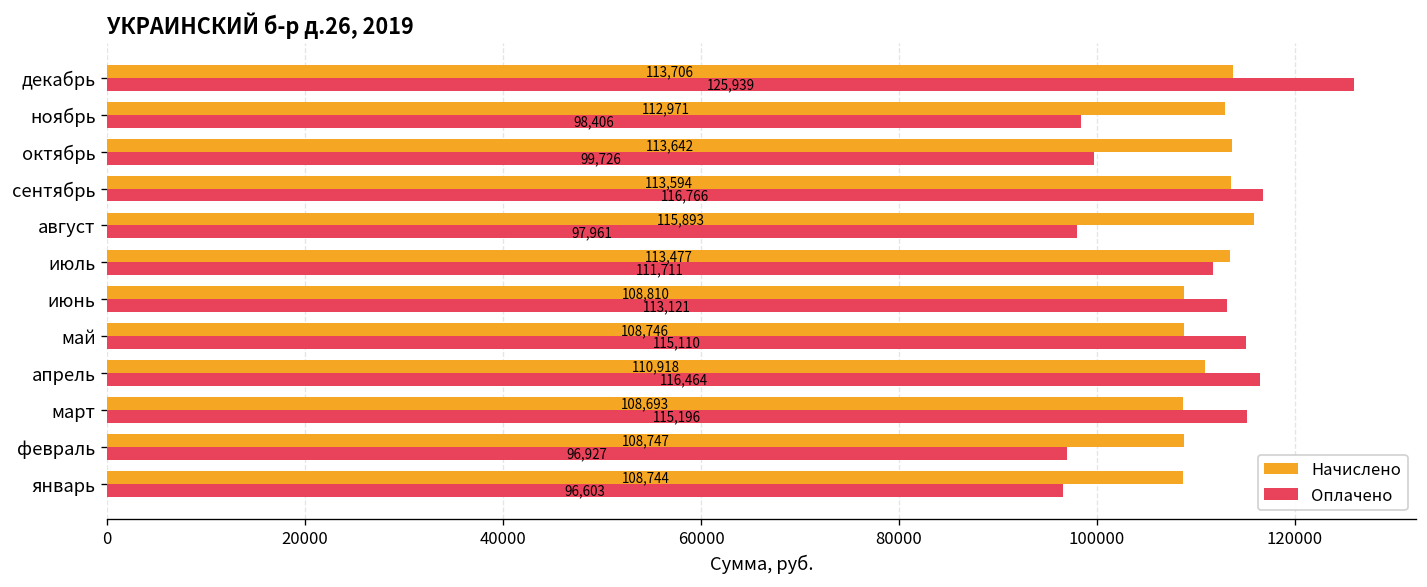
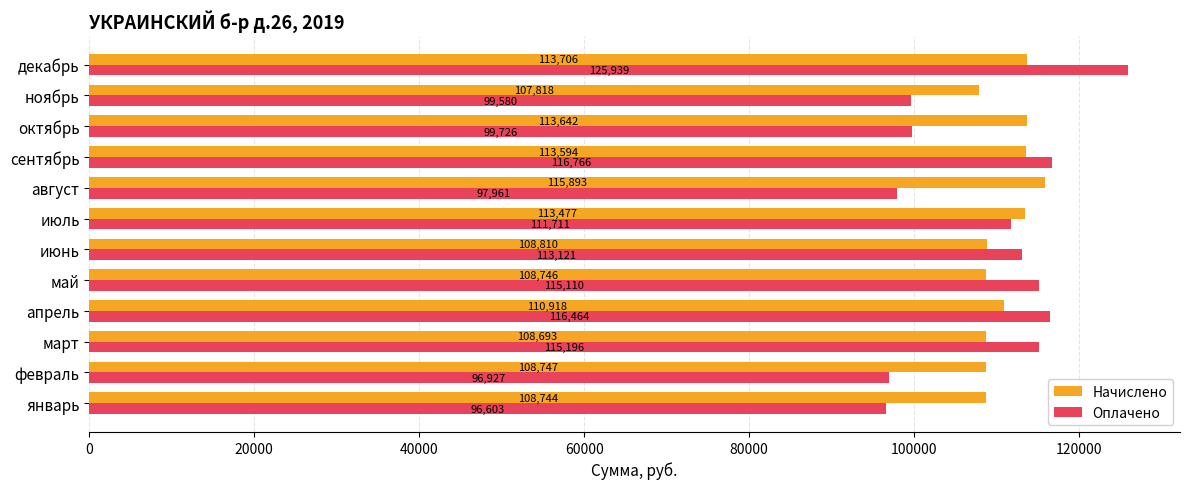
  {
    "Начислено": {
      "декабрь": "113,706",
-     "ноябрь": "112,971",
+     "ноябрь": "107,818",
      "октябрь": "113,642",
      "сентябрь": "113,594",
      "август": "115,893",
      "июль": "113,477",
      "июнь": "108,810",
      "май": "108,746",
      "апрель": "110,918",
      "март": "108,693",
      "февраль": "108,747",
      "январь": "108,744"
    },
    "Оплачено": {
      "декабрь": "125,939",
-     "ноябрь": "98,406",
+     "ноябрь": "99,580",
      "октябрь": "99,726",
      "сентябрь": "116,766",
      "август": "97,961",
      "июль": "111,711",
      "июнь": "113,121",
      "май": "115,110",
      "апрель": "116,464",
      "март": "115,196",
      "февраль": "96,927",
      "январь": "96,603"
    }
  }
